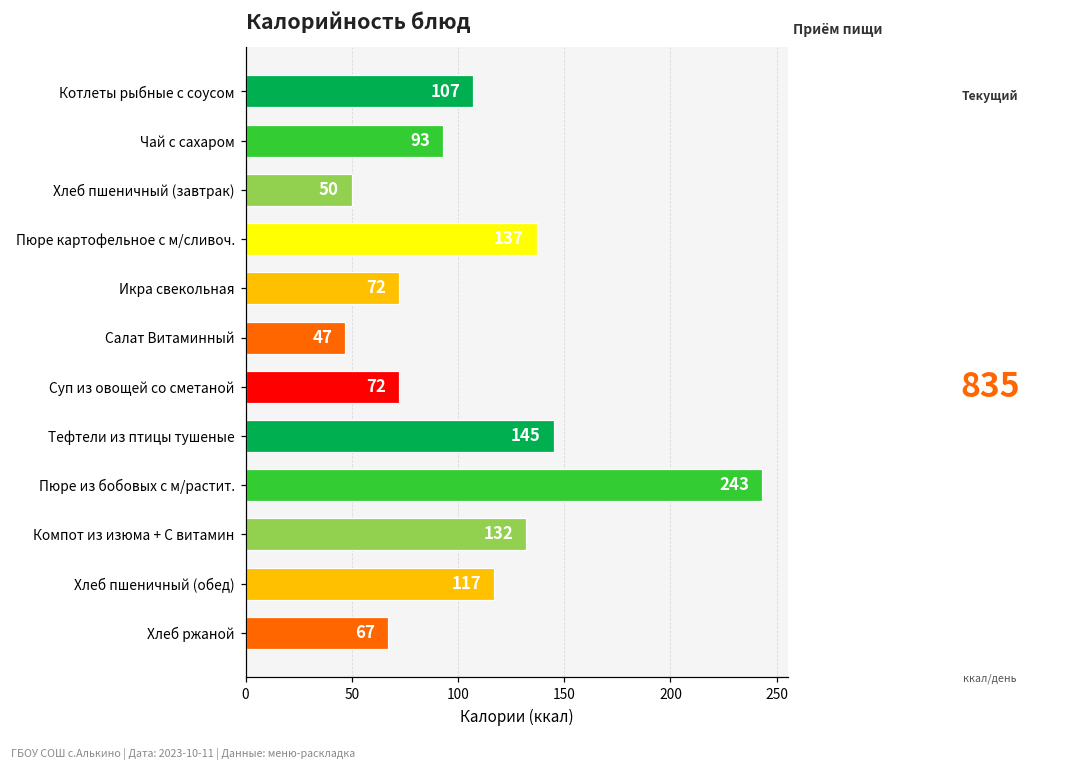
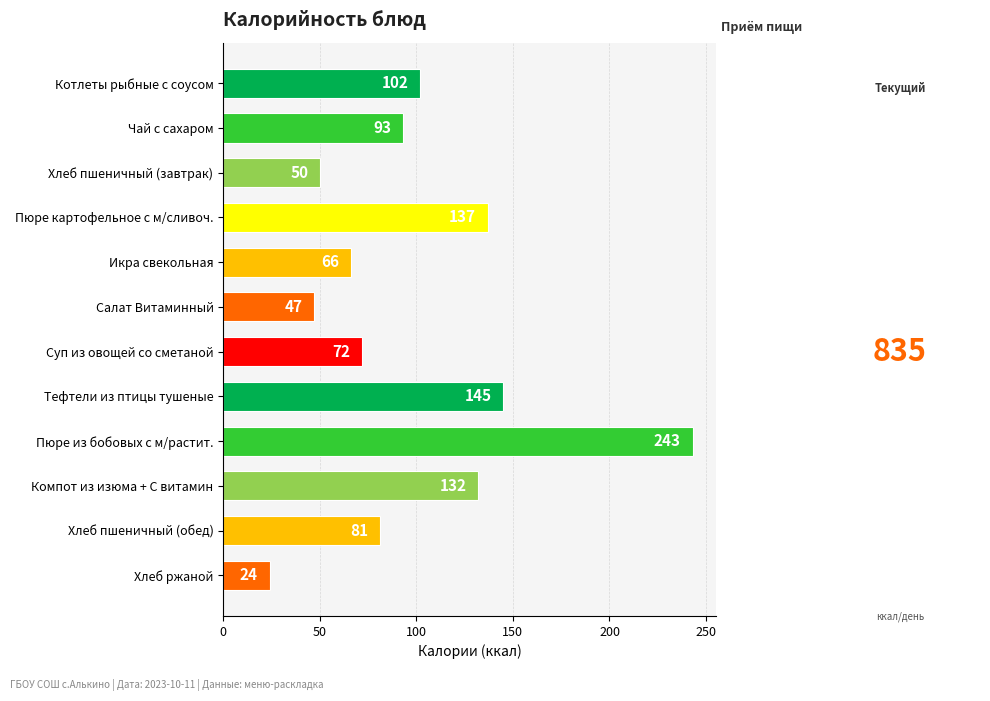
  {
-   "Котлеты рыбные с соусом": 107,
+   "Котлеты рыбные с соусом": 102,
    "Чай с сахаром": 93,
    "Хлеб пшеничный (завтрак)": 50,
    "Пюре картофельное с м/сливоч.": 137,
-   "Икра свекольная": 72,
+   "Икра свекольная": 66,
    "Салат Витаминный": 47,
    "Суп из овощей со сметаной": 72,
    "Тефтели из птицы тушеные": 145,
    "Пюре из бобовых с м/растит.": 243,
    "Компот из изюма + С витамин": 132,
-   "Хлеб пшеничный (обед)": 117,
-   "Хлеб ржаной": 67
+   "Хлеб пшеничный (обед)": 81,
+   "Хлеб ржаной": 24
  }
